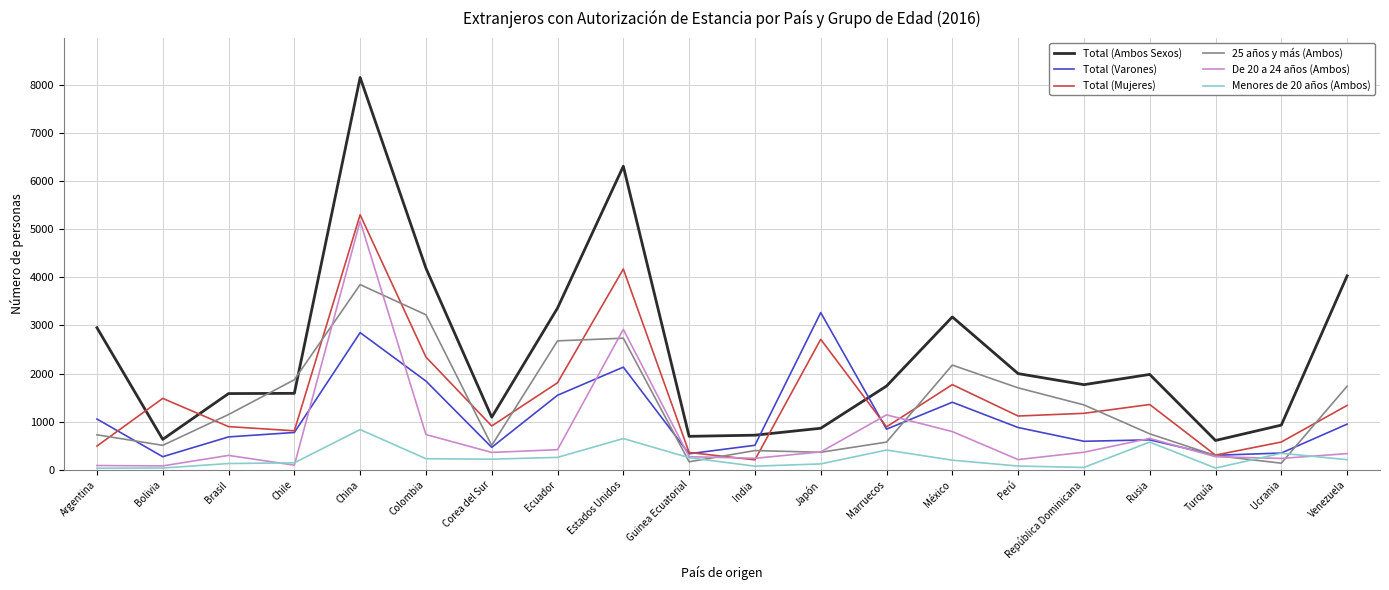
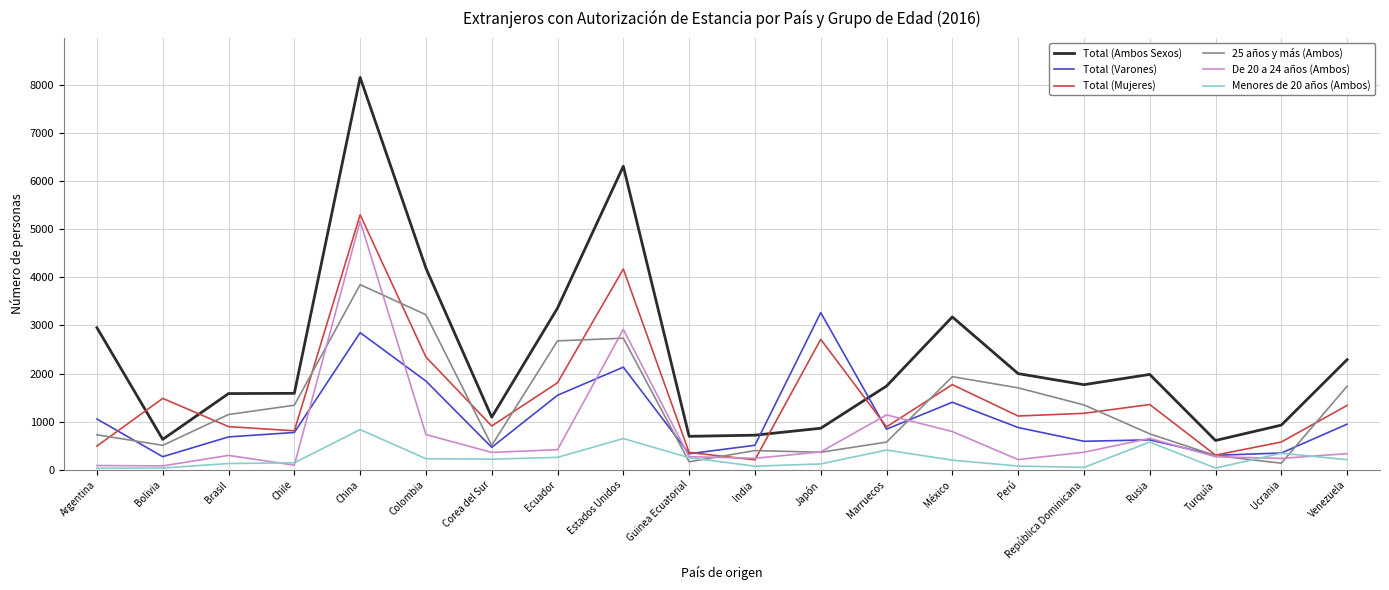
  {
    "Total (Ambos Sexos)": {
      "Argentina": 3000,
      "Bolivia": 600,
      "Brasil": 1600,
      "Chile": 1600,
      "China": 8200,
      "Colombia": 4200,
      "Corea del Sur": 1100,
      "Ecuador": 3400,
      "Estados Unidos": 6300,
      "Guinea Ecuatorial": 700,
      "India": 700,
      "Japón": 900,
      "Marruecos": 1700,
      "México": 3200,
      "Perú": 2000,
      "República Dominicana": 1800,
      "Rusia": 2000,
      "Turquía": 600,
      "Ucrania": 900,
-     "Venezuela": 4000
+     "Venezuela": 2300
    },
    "Total (Varones)": {
      "Argentina": 1100,
      "Bolivia": 300,
      "Brasil": 700,
      "China": 2900,
      "Colombia": 1800,
      "Ecuador": 1600,
      "Estados Unidos": 2100,
      "India": 500,
      "Japón": 3300,
      "México": 1400,
      "Perú": 900,
      "República Dominicana": 600,
      "Venezuela": 1000
    },
    "Total (Mujeres)": {
      "Argentina": 500,
      "Bolivia": 1500,
      "Brasil": 900,
      "China": 5300,
      "Colombia": 2300,
      "Corea del Sur": 900,
      "Ecuador": 1800,
      "Estados Unidos": 4200,
      "Japón": 2700,
      "México": 1800,
      "Perú": 1100,
      "República Dominicana": 1200,
      "Rusia": 1400,
      "Ucrania": 600,
      "Venezuela": 1300
    },
    "25 años y más (Ambos)": {
      "Argentina": 700,
      "Bolivia": 500,
      "Brasil": 1200,
-     "Chile": 1900,
+     "Chile": 1300,
      "China": 3800,
      "Colombia": 3200,
      "Ecuador": 2700,
      "Estados Unidos": 2700,
      "Guinea Ecuatorial": 200,
      "India": 400,
      "Marruecos": 600,
-     "México": 2200,
+     "México": 1900,
      "Perú": 1700,
      "República Dominicana": 1400,
      "Rusia": 800,
      "Ucrania": 100,
      "Venezuela": 1700
    },
    "De 20 a 24 años (Ambos)": {
      "Argentina": 100,
      "Brasil": 300,
      "China": 5200,
      "Colombia": 700,
      "Corea del Sur": 400,
      "Ecuador": 400,
      "Estados Unidos": 2900,
      "Marruecos": 1100,
      "México": 800,
      "Perú": 200,
      "República Dominicana": 400,
      "Ucrania": 200,
      "Venezuela": 300
    },
    "Menores de 20 años (Ambos)": {
      "Argentina": 0,
      "Brasil": 100,
      "China": 800,
      "Colombia": 200,
      "Corea del Sur": 200,
      "Ecuador": 300,
      "Estados Unidos": 700,
      "India": 100,
      "Japón": 100,
      "Marruecos": 400,
      "México": 200,
      "Perú": 100,
      "República Dominicana": 100,
      "Turquía": 0,
      "Venezuela": 200
    }
  }
